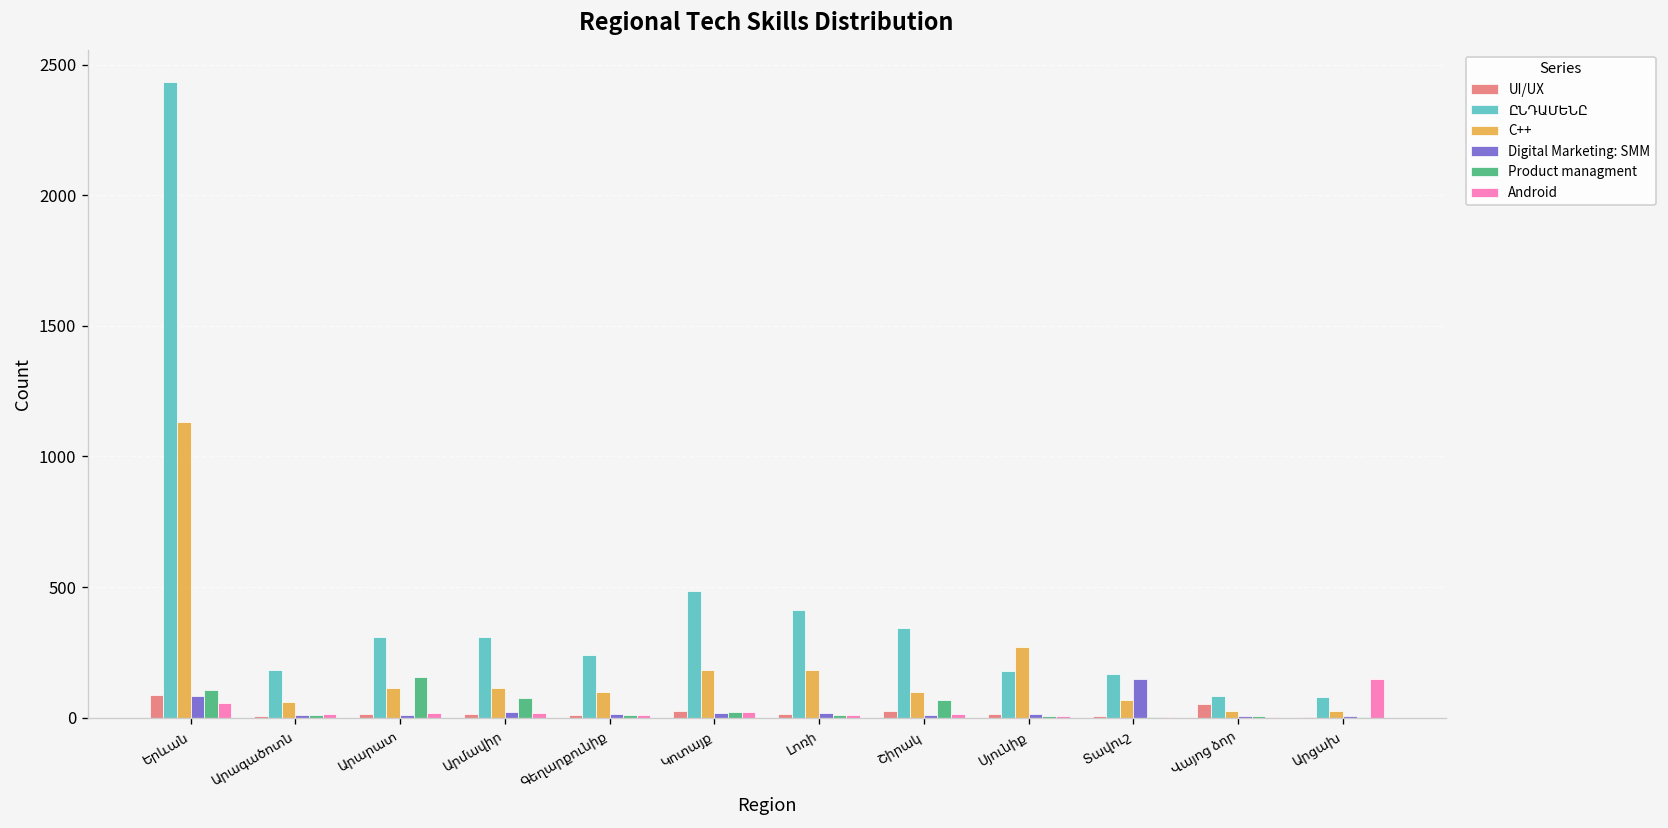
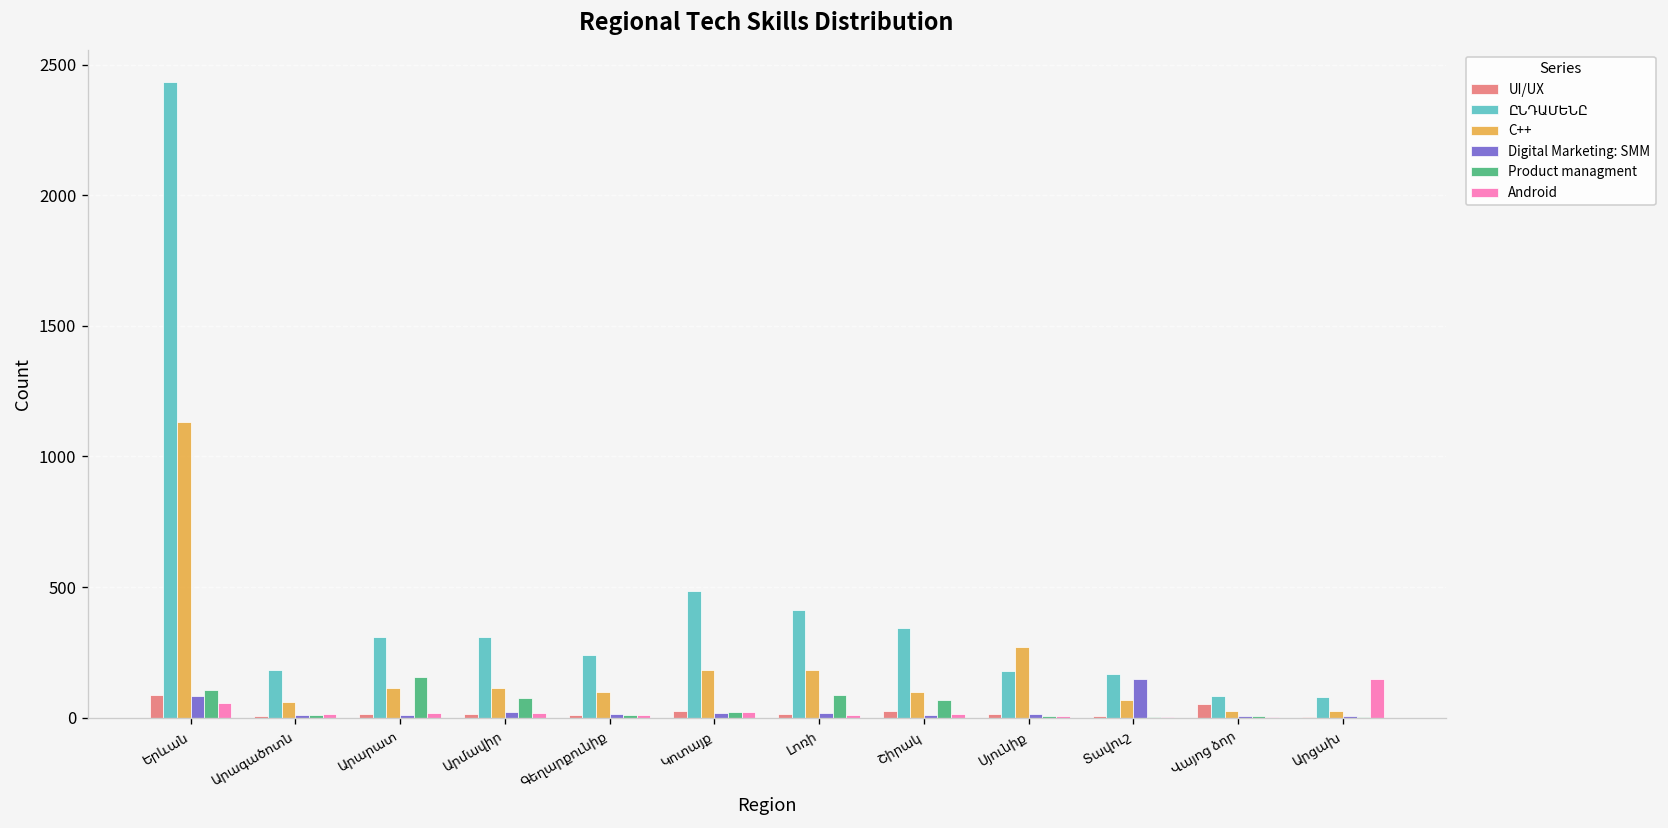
  {
    "UI/UX": {
      "Երևան": 90,
      "Արարատ": 20,
      "Արմավիր": 10,
      "Կոտայք": 30,
      "Լոռի": 10,
      "Շիրակ": 20,
      "Սյունիք": 10,
      "Վայոց ձոր": 50
    },
    "ԸՆԴԱՄԵՆԸ": {
      "Երևան": 2430,
      "Արագածոտն": 180,
      "Արարատ": 310,
      "Արմավիր": 310,
      "Գեղարքունիք": 240,
      "Կոտայք": 480,
      "Լոռի": 410,
      "Շիրակ": 340,
      "Սյունիք": 180,
      "Տավուշ": 170,
      "Վայոց ձոր": 80,
      "Արցախ": 80
    },
    "C++": {
      "Երևան": 1130,
      "Արագածոտն": 60,
      "Արարատ": 110,
      "Արմավիր": 110,
      "Գեղարքունիք": 100,
      "Կոտայք": 180,
      "Լոռի": 180,
      "Շիրակ": 100,
      "Սյունիք": 270,
      "Տավուշ": 70,
      "Վայոց ձոր": 30,
      "Արցախ": 20
    },
    "Digital Marketing: SMM": {
      "Երևան": 80,
      "Արմավիր": 20,
      "Գեղարքունիք": 20,
      "Կոտայք": 20,
      "Լոռի": 20,
      "Սյունիք": 10,
      "Տավուշ": 150
    },
    "Product managment": {
      "Երևան": 110,
      "Արարատ": 160,
      "Արմավիր": 80,
      "Կոտայք": 20,
-     "Լոռի": 10,
+     "Լոռի": 90,
      "Շիրակ": 70
    },
    "Android": {
      "Երևան": 60,
      "Արագածոտն": 10,
      "Արարատ": 20,
      "Արմավիր": 20,
      "Կոտայք": 20,
      "Լոռի": 10,
      "Շիրակ": 10,
      "Արցախ": 150
    }
  }
